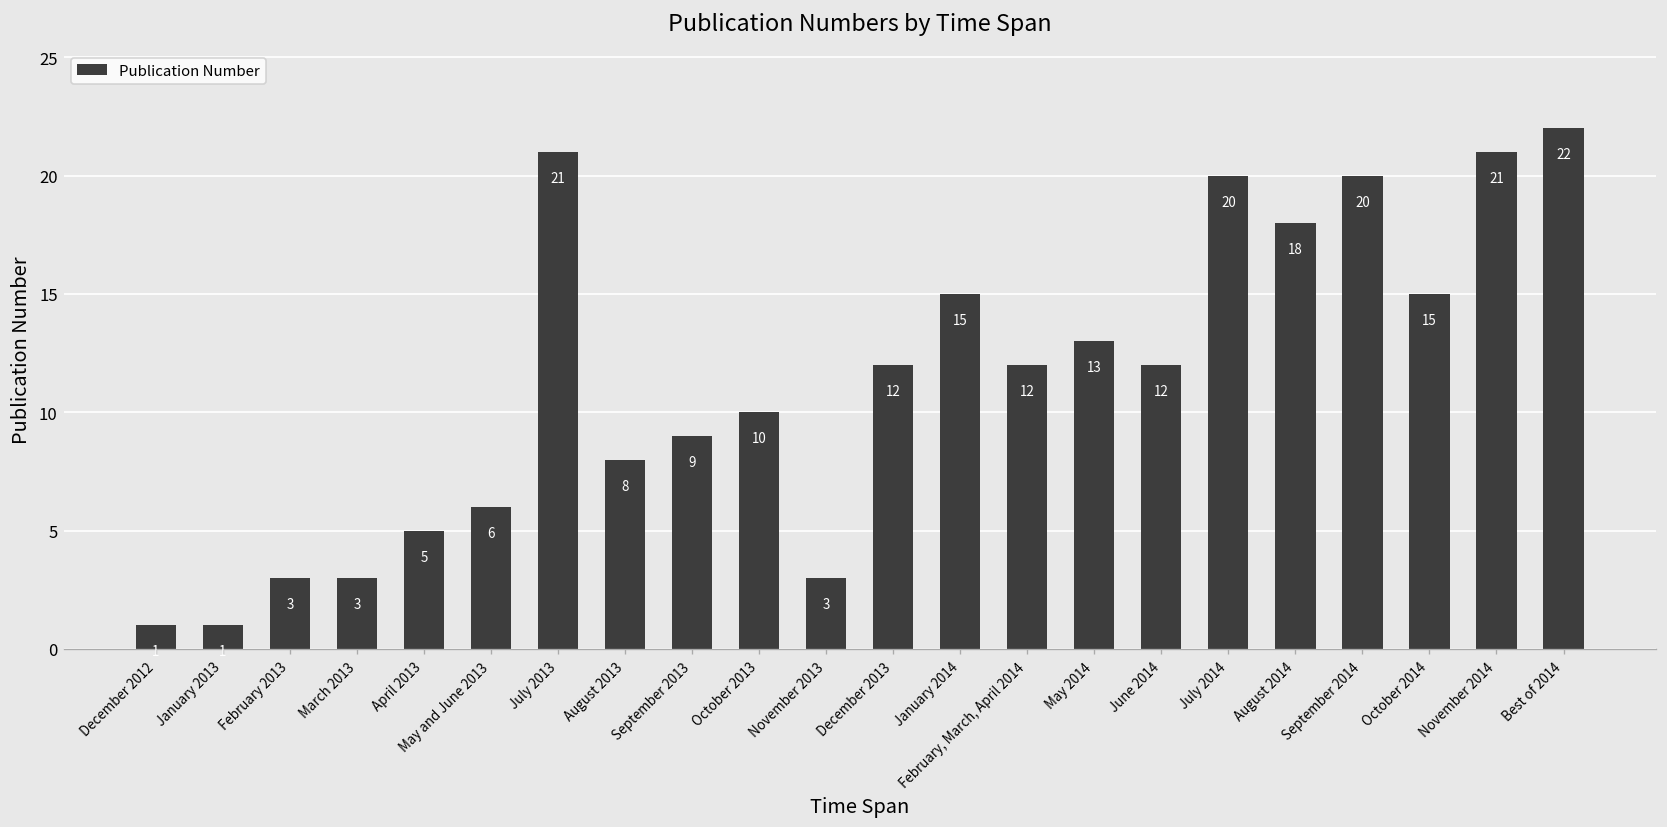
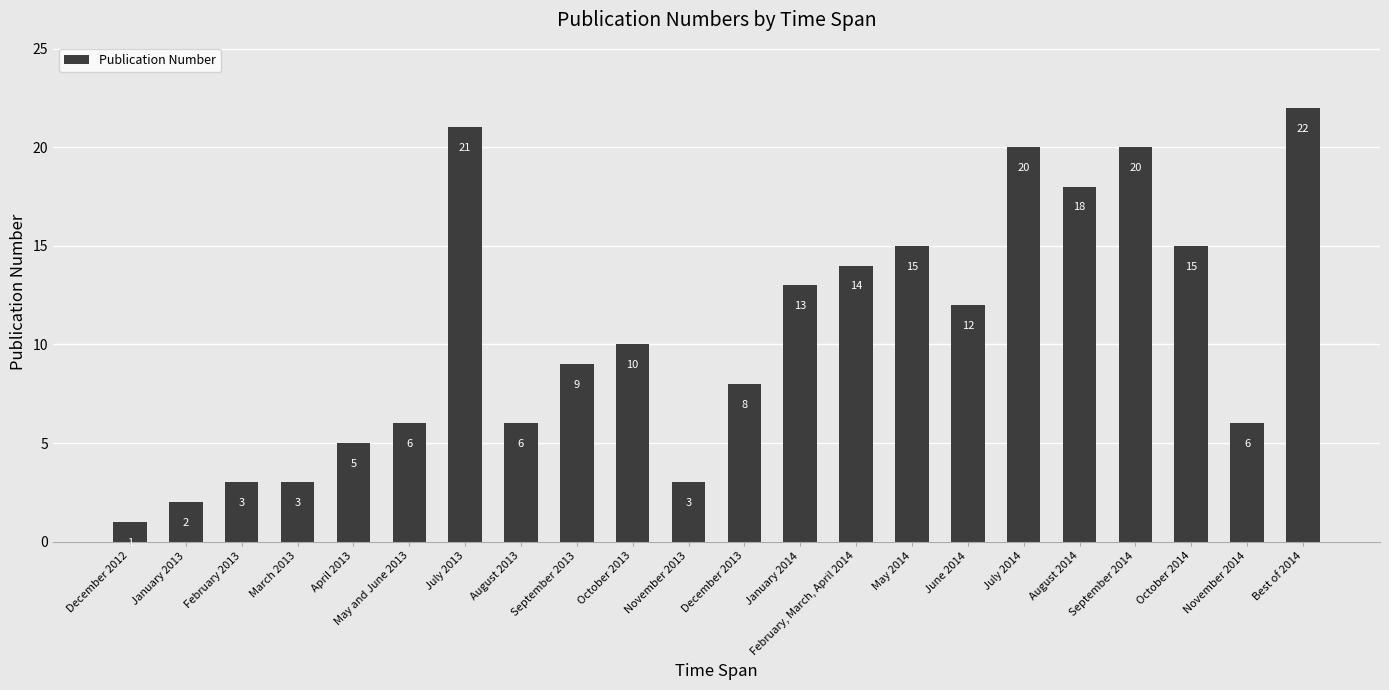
  {
    "December 2012": 1,
-   "January 2013": 1,
+   "January 2013": 2,
    "February 2013": 3,
    "March 2013": 3,
    "April 2013": 5,
    "May and June 2013": 6,
    "July 2013": 21,
-   "August 2013": 8,
+   "August 2013": 6,
    "September 2013": 9,
    "October 2013": 10,
    "November 2013": 3,
-   "December 2013": 12,
-   "January 2014": 15,
-   "February, March, April 2014": 12,
-   "May 2014": 13,
+   "December 2013": 8,
+   "January 2014": 13,
+   "February, March, April 2014": 14,
+   "May 2014": 15,
    "June 2014": 12,
    "July 2014": 20,
    "August 2014": 18,
    "September 2014": 20,
    "October 2014": 15,
-   "November 2014": 21,
+   "November 2014": 6,
    "Best of 2014": 22
  }
